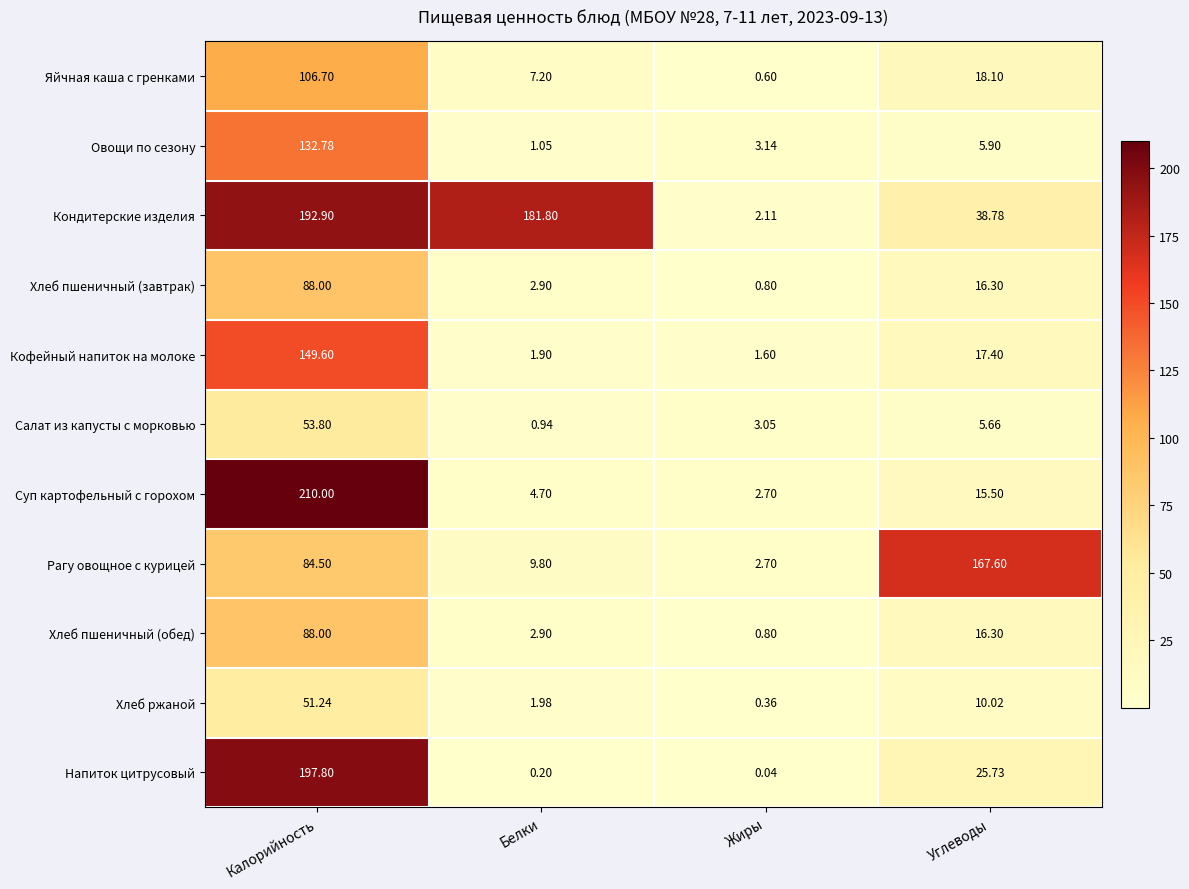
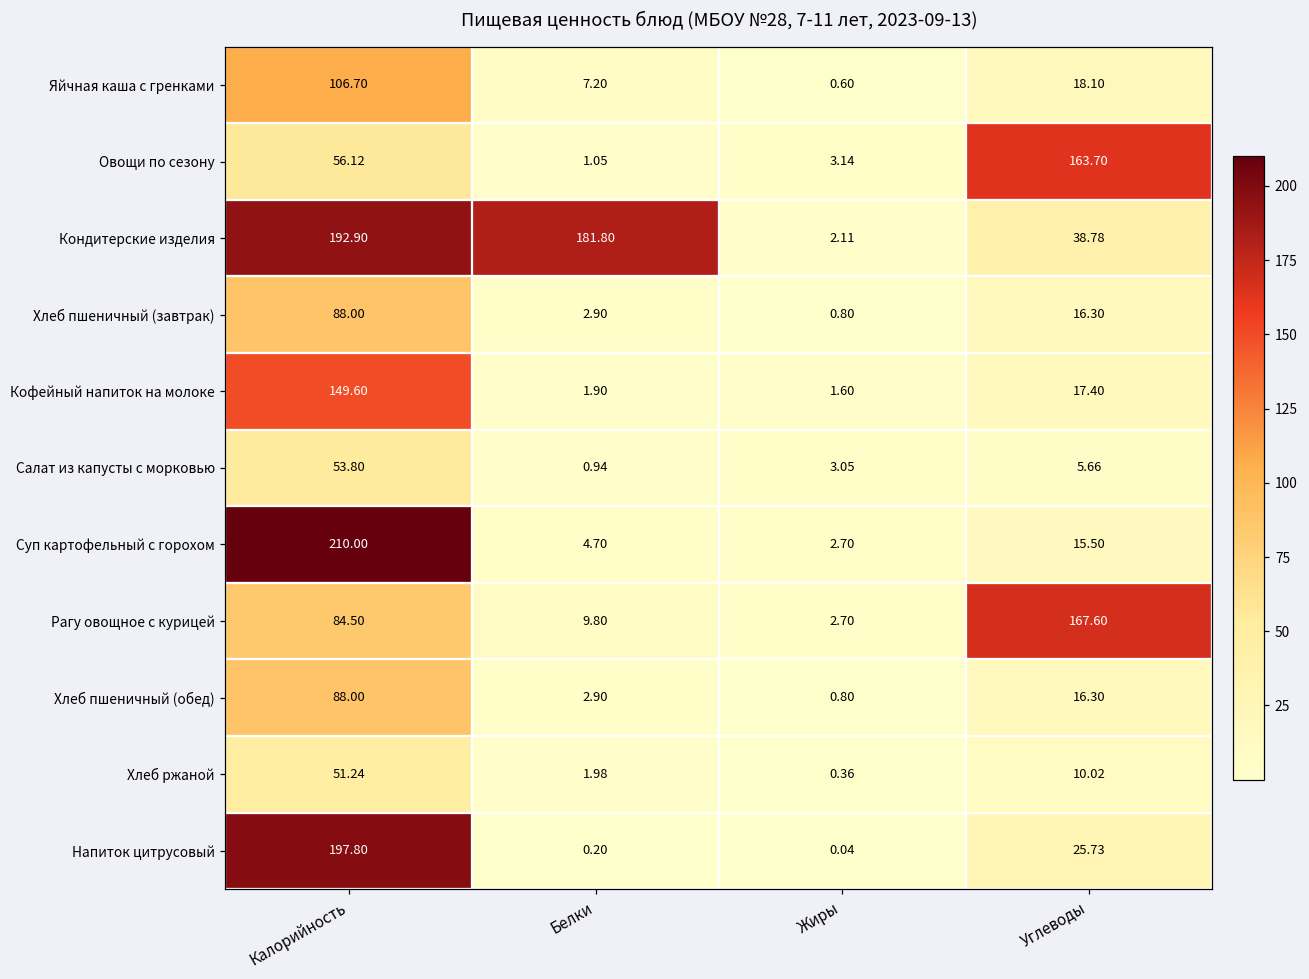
  {
    "Яйчная каша с гренками": {
      "Калорийность": 106.70,
      "Белки": 7.20,
      "Жиры": 0.60,
      "Углеводы": 18.10
    },
    "Овощи по сезону": {
-     "Калорийность": 132.78,
+     "Калорийность": 56.12,
      "Белки": 1.05,
      "Жиры": 3.14,
-     "Углеводы": 5.90
+     "Углеводы": 163.70
    },
    "Кондитерские изделия": {
      "Калорийность": 192.90,
      "Белки": 181.80,
      "Жиры": 2.11,
      "Углеводы": 38.78
    },
    "Хлеб пшеничный (завтрак)": {
      "Калорийность": 88.00,
      "Белки": 2.90,
      "Жиры": 0.80,
      "Углеводы": 16.30
    },
    "Кофейный напиток на молоке": {
      "Калорийность": 149.60,
      "Белки": 1.90,
      "Жиры": 1.60,
      "Углеводы": 17.40
    },
    "Салат из капусты с морковью": {
      "Калорийность": 53.80,
      "Белки": 0.94,
      "Жиры": 3.05,
      "Углеводы": 5.66
    },
    "Суп картофельный с горохом": {
      "Калорийность": 210.00,
      "Белки": 4.70,
      "Жиры": 2.70,
      "Углеводы": 15.50
    },
    "Рагу овощное с курицей": {
      "Калорийность": 84.50,
      "Белки": 9.80,
      "Жиры": 2.70,
      "Углеводы": 167.60
    },
    "Хлеб пшеничный (обед)": {
      "Калорийность": 88.00,
      "Белки": 2.90,
      "Жиры": 0.80,
      "Углеводы": 16.30
    },
    "Хлеб ржаной": {
      "Калорийность": 51.24,
      "Белки": 1.98,
      "Жиры": 0.36,
      "Углеводы": 10.02
    },
    "Напиток цитрусовый": {
      "Калорийность": 197.80,
      "Белки": 0.20,
      "Жиры": 0.04,
      "Углеводы": 25.73
    }
  }
